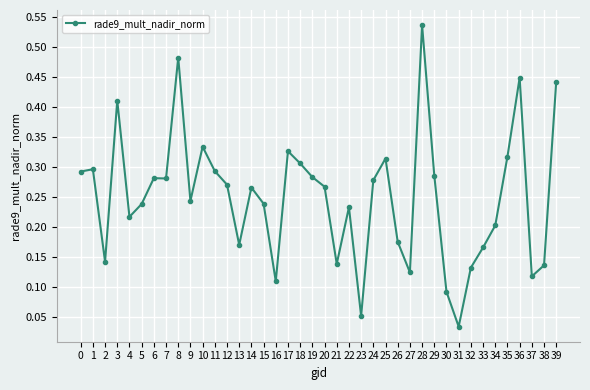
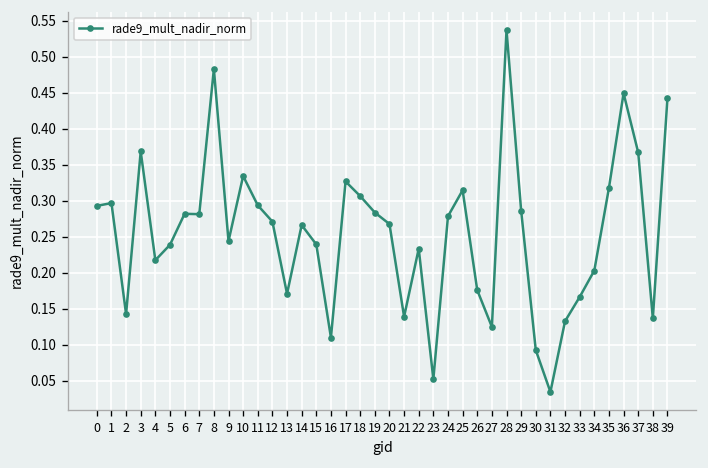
  {
    "0": 0.29,
    "1": 0.30,
    "2": 0.14,
-   "3": 0.41,
+   "3": 0.37,
    "4": 0.22,
    "5": 0.24,
    "6": 0.28,
    "7": 0.28,
    "8": 0.48,
    "9": 0.24,
    "10": 0.33,
    "11": 0.29,
    "12": 0.27,
    "13": 0.17,
    "14": 0.27,
    "15": 0.24,
    "16": 0.11,
    "17": 0.33,
    "18": 0.31,
    "19": 0.28,
    "20": 0.27,
    "21": 0.14,
    "22": 0.23,
    "23": 0.05,
    "24": 0.28,
    "25": 0.31,
    "26": 0.18,
    "27": 0.13,
    "28": 0.54,
    "29": 0.29,
    "30": 0.09,
    "31": 0.03,
    "32": 0.13,
    "33": 0.17,
    "34": 0.20,
    "35": 0.32,
    "36": 0.45,
-   "37": 0.12,
+   "37": 0.37,
    "38": 0.14,
    "39": 0.44
  }
